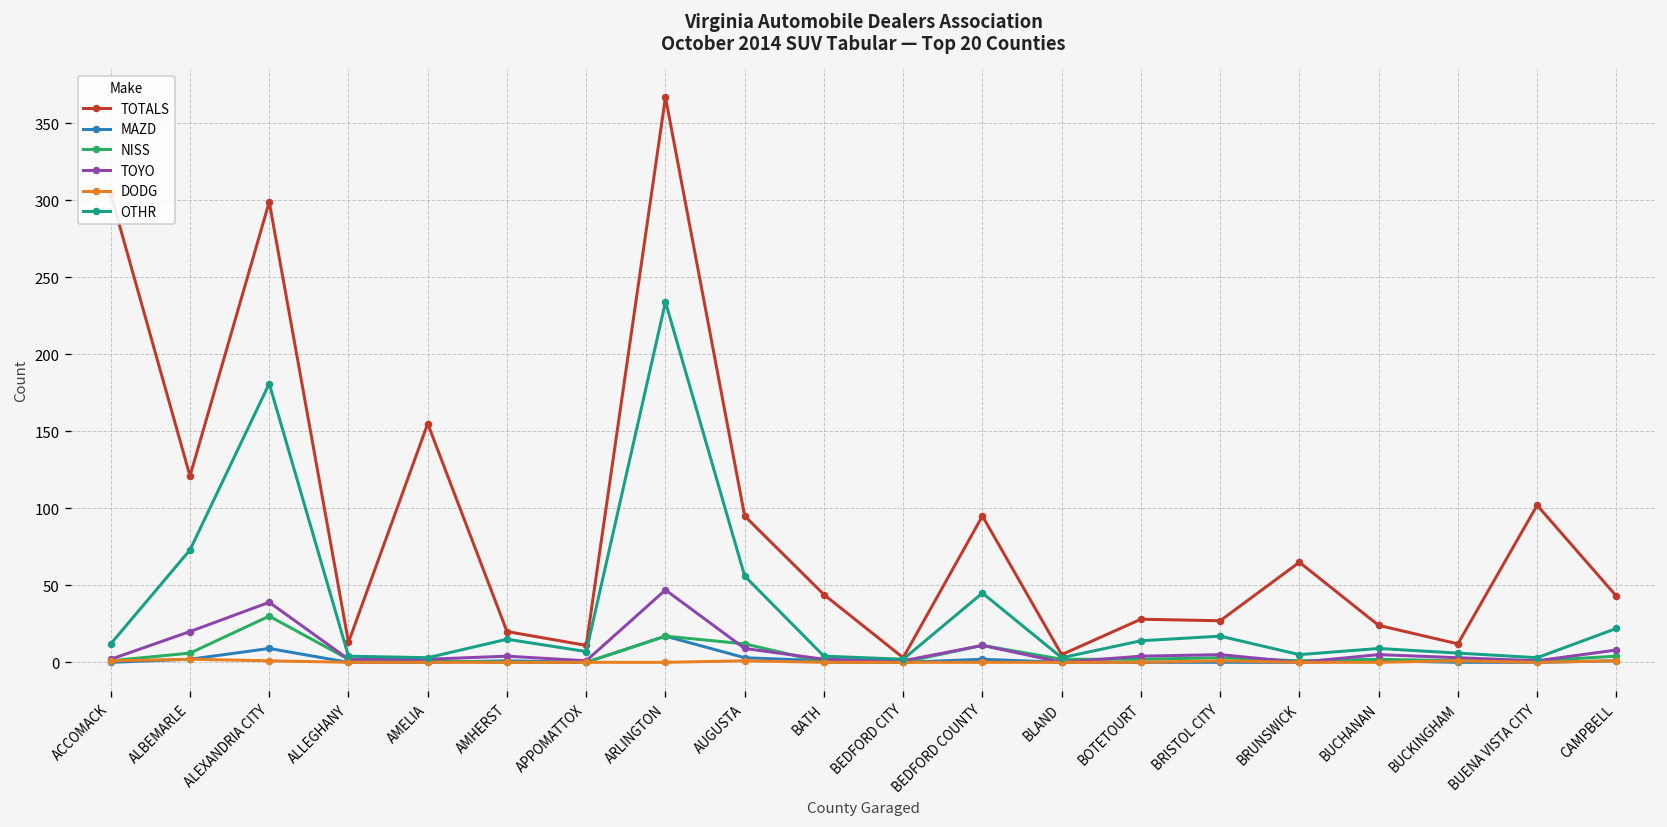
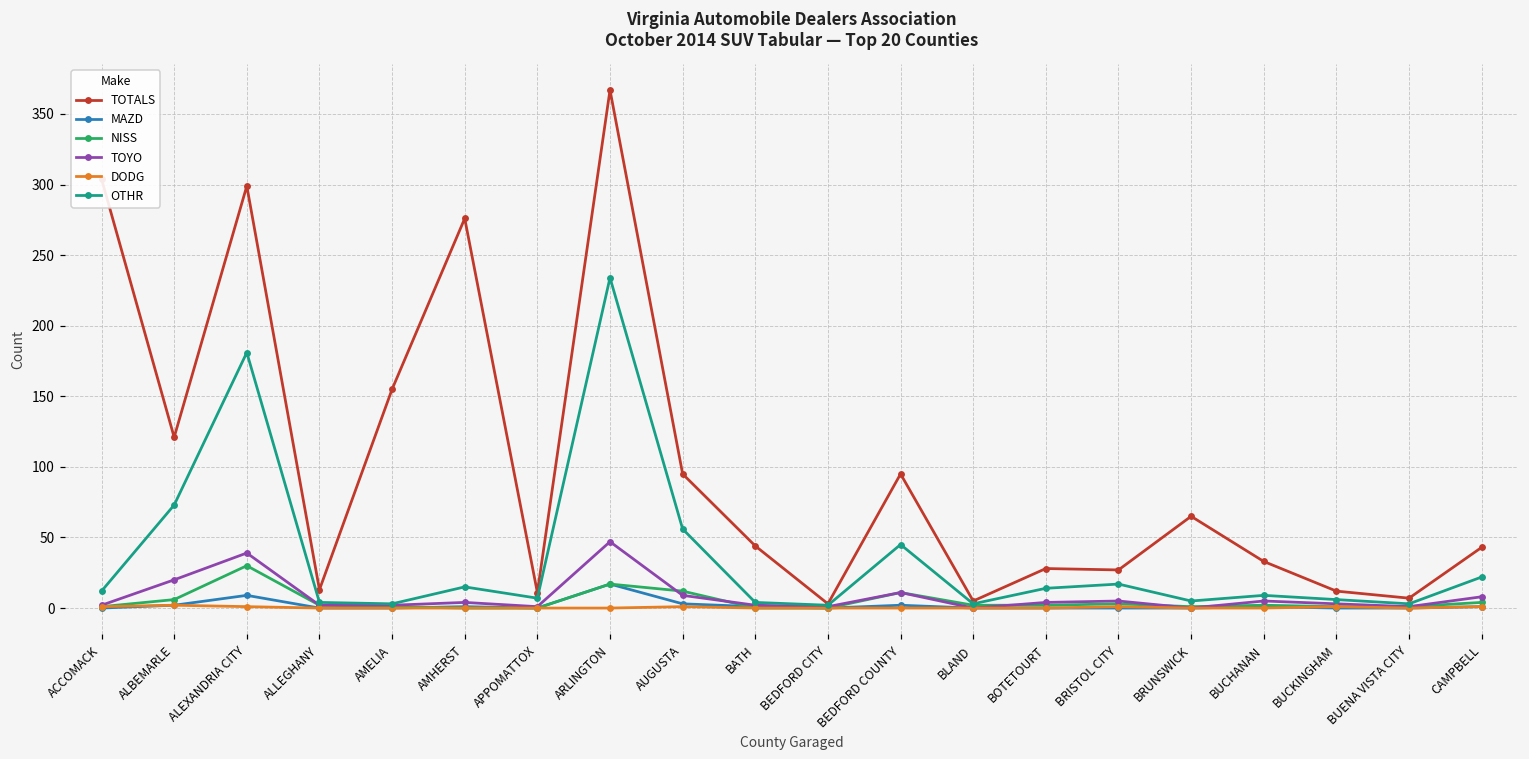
  {
    "TOTALS": {
      "ALBEMARLE": 121,
      "ALEXANDRIA CITY": 299,
      "ALLEGHANY": 13,
      "AMELIA": 155,
-     "AMHERST": 20,
+     "AMHERST": 276,
      "APPOMATTOX": 11,
      "ARLINGTON": 367,
      "AUGUSTA": 95,
      "BATH": 44,
      "BEDFORD COUNTY": 95,
      "BOTETOURT": 28,
      "BRISTOL CITY": 27,
      "BRUNSWICK": 65,
-     "BUCHANAN": 24,
+     "BUCHANAN": 33,
      "BUCKINGHAM": 12,
-     "BUENA VISTA CITY": 102,
+     "BUENA VISTA CITY": 7,
      "CAMPBELL": 43
    },
    "MAZD": {
      "ALEXANDRIA CITY": 9,
      "AUGUSTA": 3,
      "BEDFORD COUNTY": 2
    },
    "TOYO": {
      "ALBEMARLE": 20,
      "ALEXANDRIA CITY": 39,
      "AMHERST": 4,
      "ARLINGTON": 47,
      "AUGUSTA": 9,
      "BOTETOURT": 4,
      "BUCHANAN": 5,
      "BUCKINGHAM": 3,
      "CAMPBELL": 8
    },
    "DODG": {
      "ALEXANDRIA CITY": 1,
      "ARLINGTON": 0,
      "AUGUSTA": 1,
      "BEDFORD COUNTY": 0
    }
  }
